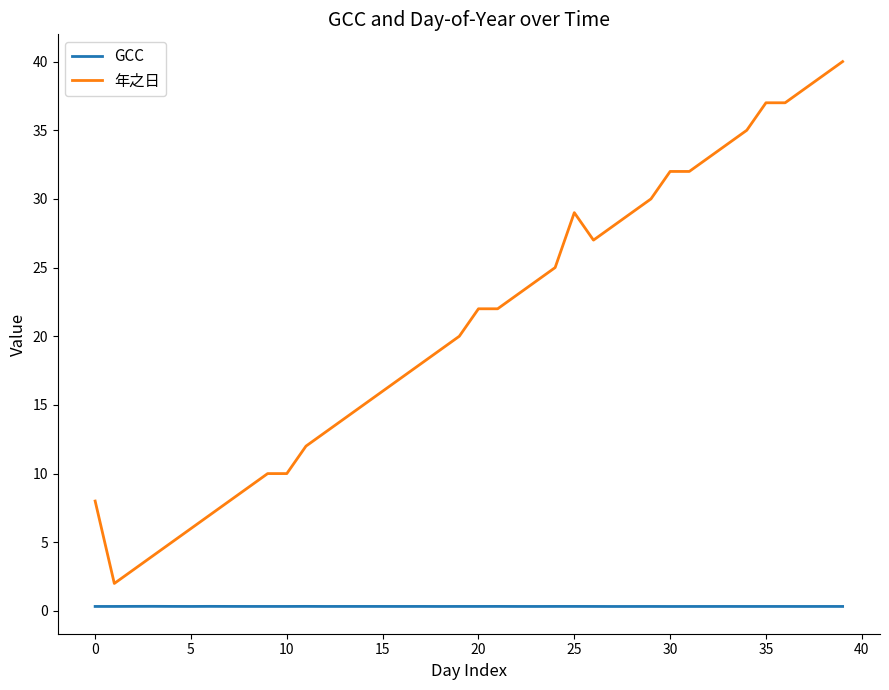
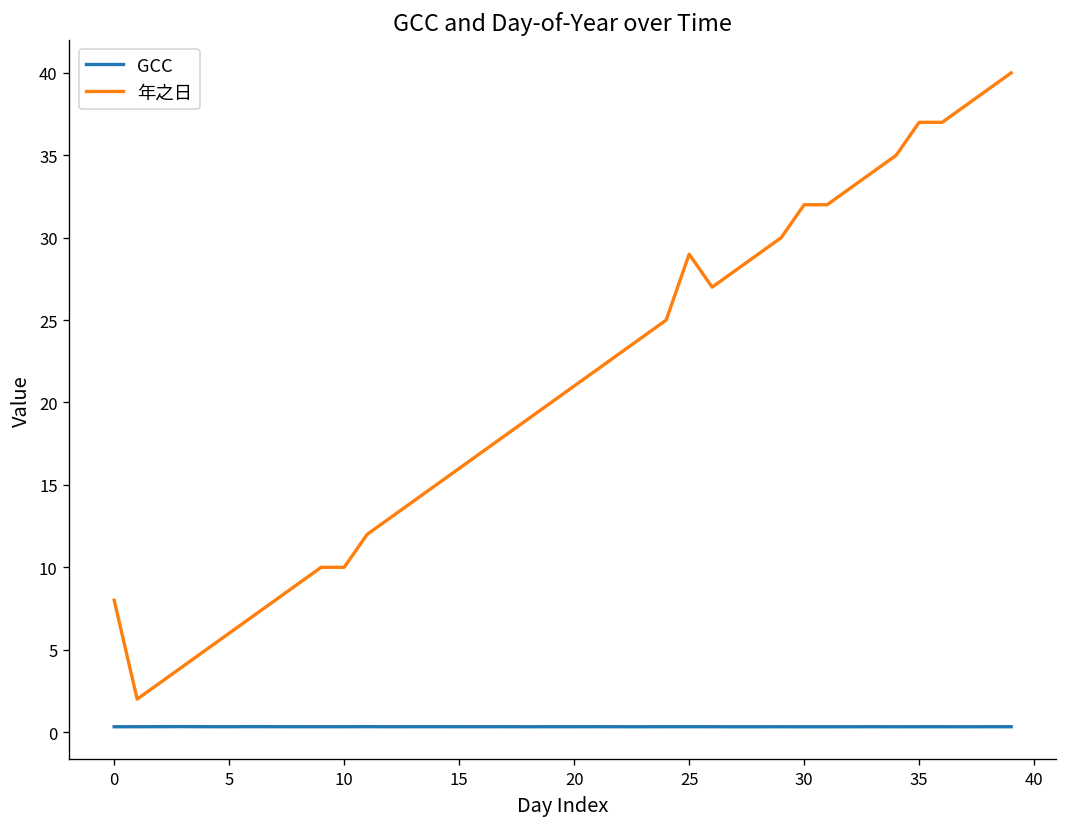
  {
    "GCC": {
      "0": 0.3,
      "5": 0.3,
      "10": 0.3,
      "15": 0.3,
      "20": 0.3,
      "25": 0.3,
      "30": 0.3,
      "35": 0.3
    },
    "年之日": {
      "0": 8,
      "5": 6,
      "10": 10,
      "15": 16,
-     "20": 22,
+     "20": 21,
      "25": 29,
      "30": 32,
      "35": 37
    }
  }
